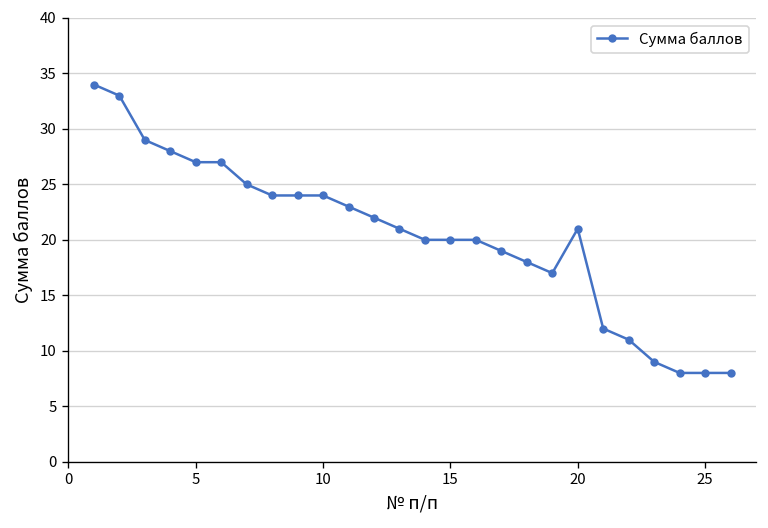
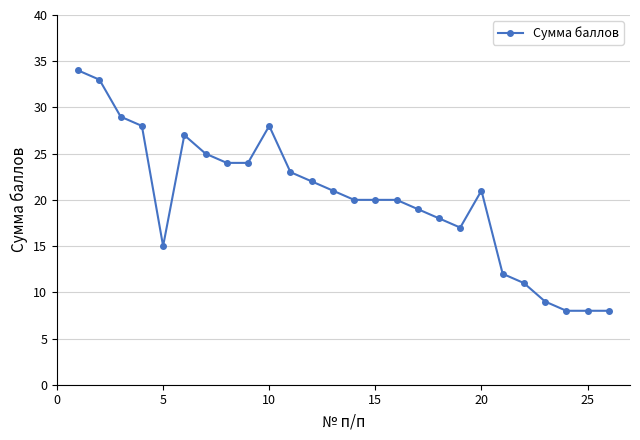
  {
-   "5": 27,
-   "10": 24,
+   "5": 15,
+   "10": 28,
    "15": 20,
    "20": 21,
    "25": 8
  }
